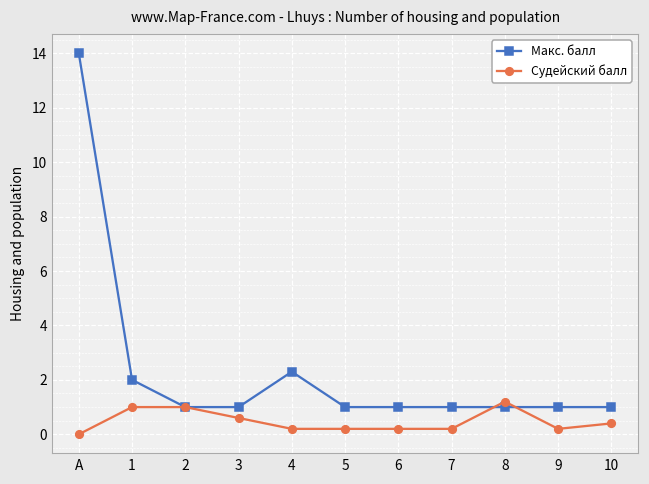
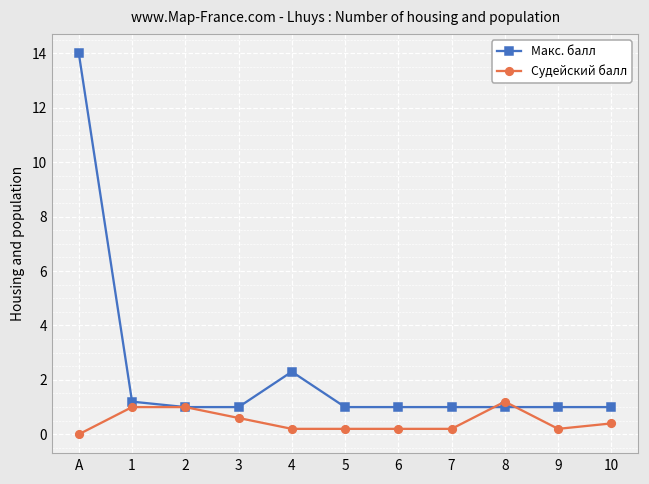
  {
    "Макс. балл": {
      "А": 14.0,
-     "1": 2.0,
+     "1": 1.2,
      "3": 1.0,
      "4": 2.3,
      "5": 1.0,
      "6": 1.0,
      "7": 1.0,
      "8": 1.0,
      "9": 1.0,
      "10": 1.0
    },
    "Судейский балл": {
      "А": 0.0,
      "1": 1.0,
      "3": 0.6,
      "4": 0.2,
      "5": 0.2,
      "6": 0.2,
      "7": 0.2,
      "8": 1.2,
      "9": 0.2,
      "10": 0.4
    }
  }
